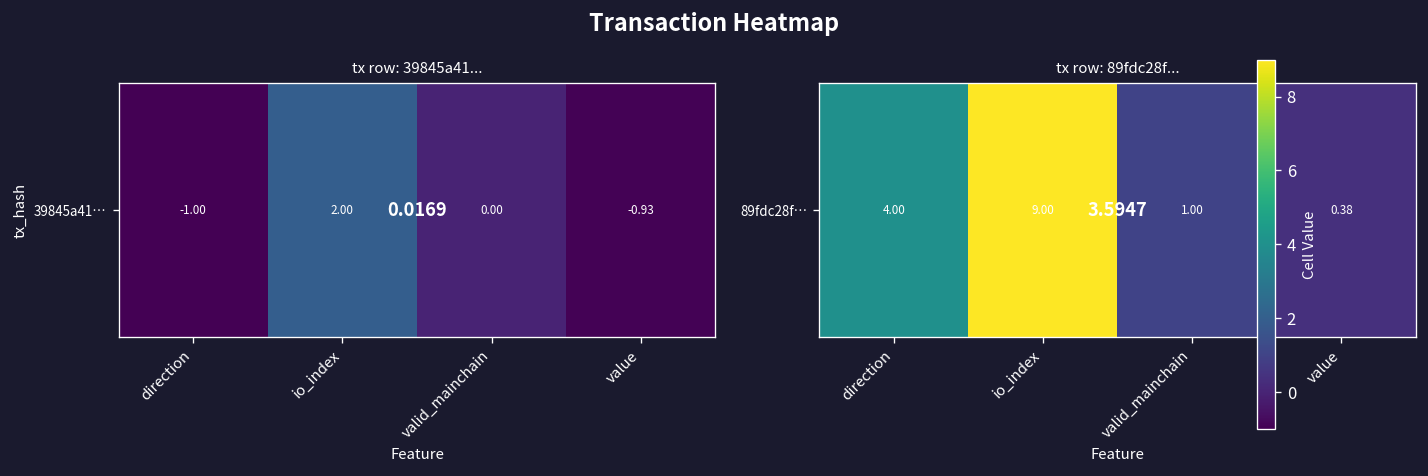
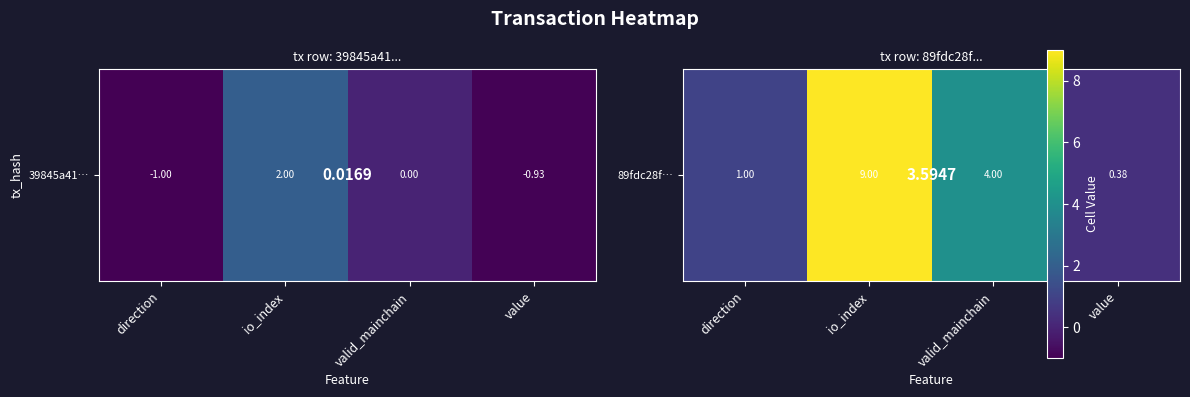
  {
    "tx row: 39845a41...": {
      "39845a41…": {
        "direction": -1.00,
        "valid_mainchain": 0.00,
        "value": -0.93
      }
    },
    "tx row: 89fdc28f...": {
      "89fdc28f…": {
-       "direction": 4.00,
+       "direction": 1.00,
        "io_index": 9.00,
-       "valid_mainchain": 1.00,
+       "valid_mainchain": 4.00,
        "value": 0.38
      }
    }
  }
